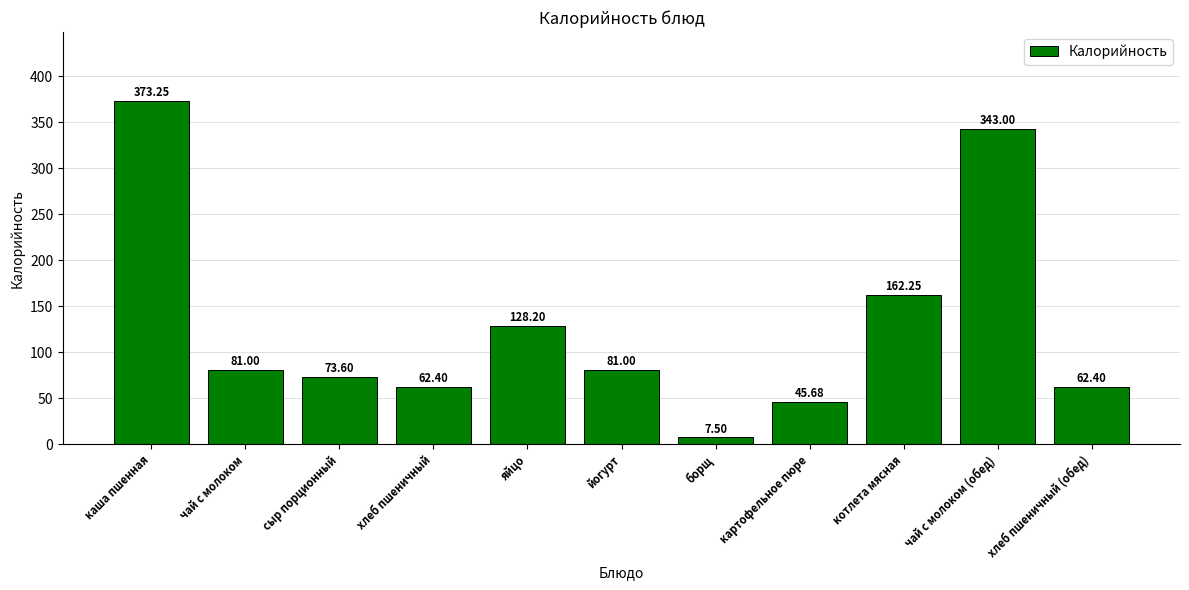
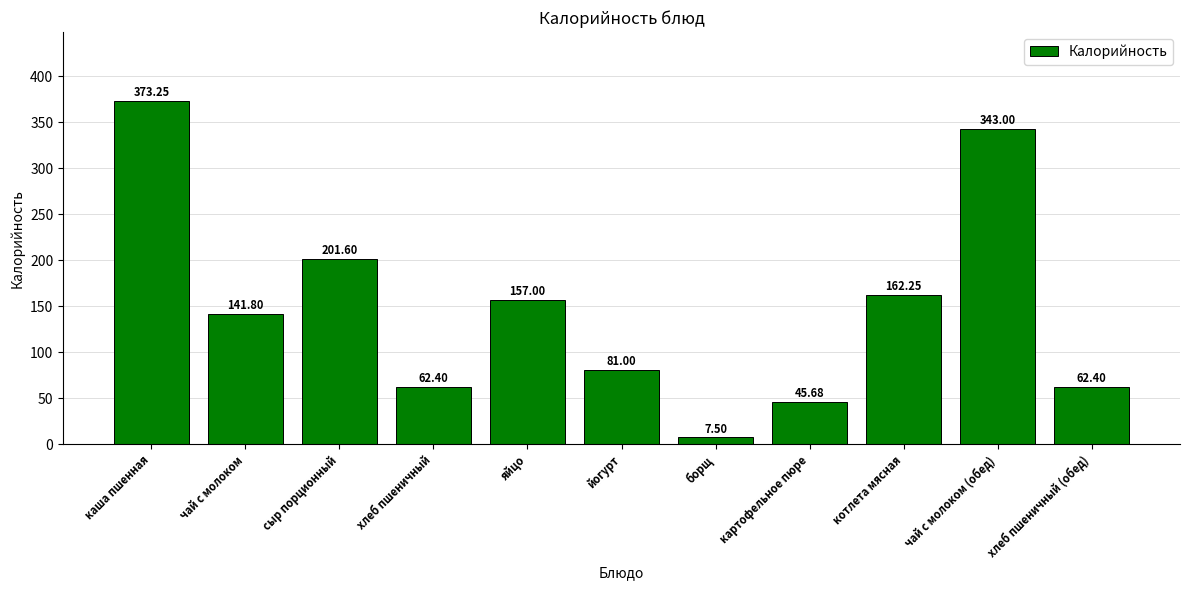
  {
    "каша пшенная": 373.25,
-   "чай с молоком": 81.00,
-   "сыр порционный": 73.60,
+   "чай с молоком": 141.80,
+   "сыр порционный": 201.60,
    "хлеб пшеничный": 62.40,
-   "яйцо": 128.20,
+   "яйцо": 157.00,
    "йогурт": 81.00,
    "борщ": 7.50,
    "картофельное пюре": 45.68,
    "котлета мясная": 162.25,
    "чай с молоком (обед)": 343.00,
    "хлеб пшеничный (обед)": 62.40
  }
